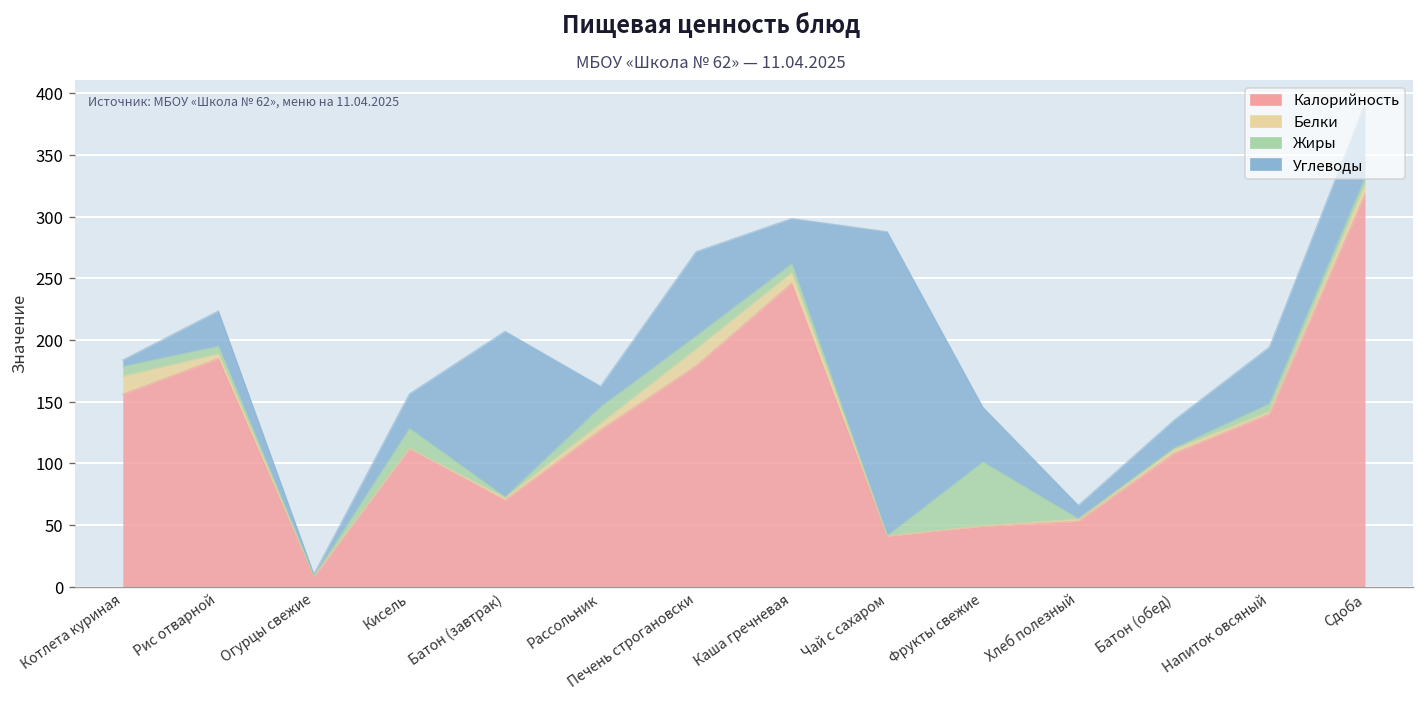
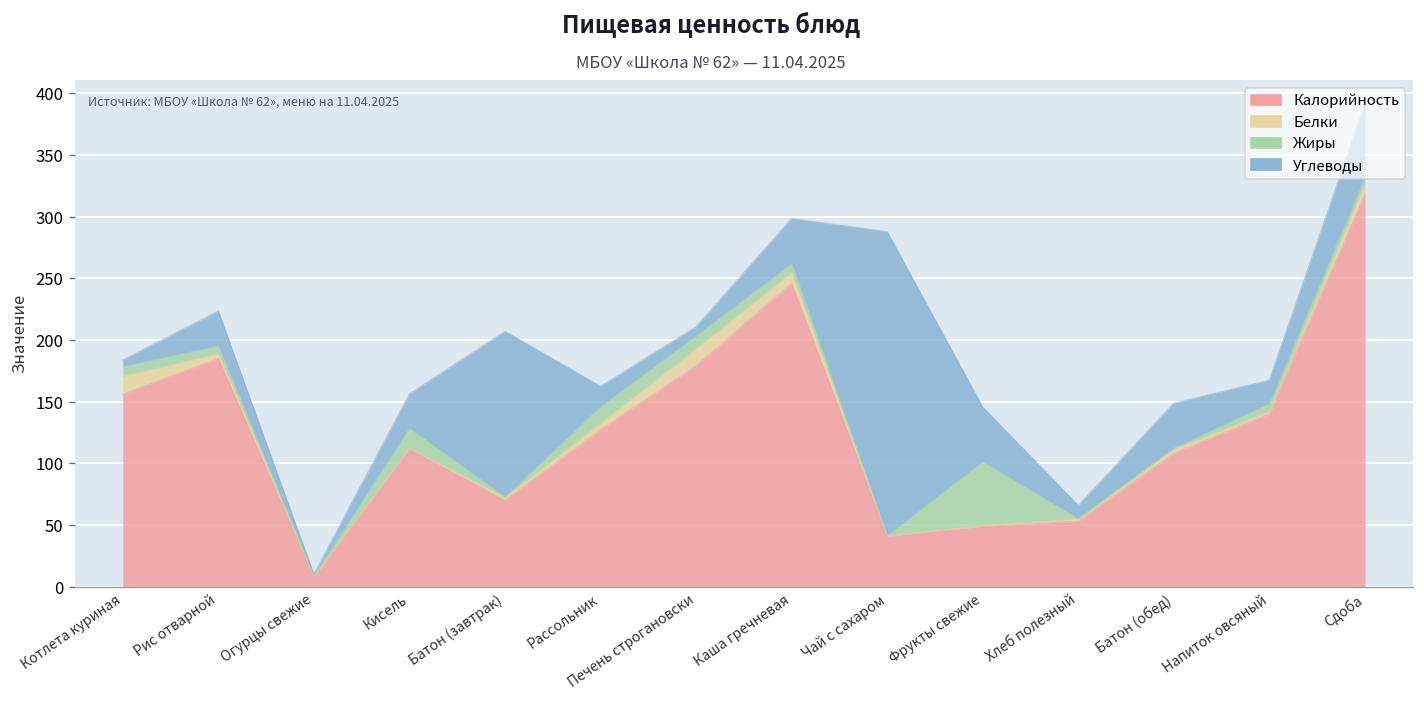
  {
    "Жиры": {
      "Котлета куриная": 8,
      "Рис отварной": 6,
      "Кисель": 16,
      "Рассольник": 13,
      "Печень строгановски": 11,
      "Каша гречневая": 7,
      "Фрукты свежие": 52,
      "Напиток овсяный": 6
    },
    "Углеводы": {
      "Котлета куриная": 5,
      "Рис отварной": 29,
      "Кисель": 28,
      "Батон (завтрак)": 134,
      "Рассольник": 17,
-     "Печень строгановски": 68,
+     "Печень строгановски": 8,
      "Каша гречневая": 37,
      "Чай с сахаром": 246,
      "Фрукты свежие": 45,
      "Хлеб полезный": 11,
-     "Батон (обед)": 23,
-     "Напиток овсяный": 46
+     "Батон (обед)": 36,
+     "Напиток овсяный": 19
    }
  }
